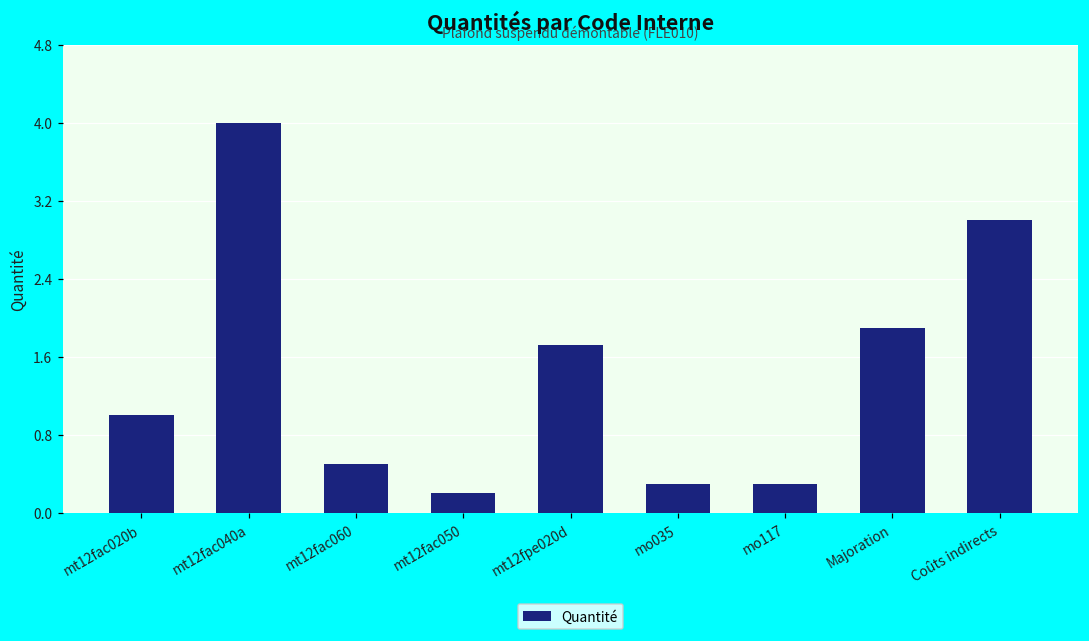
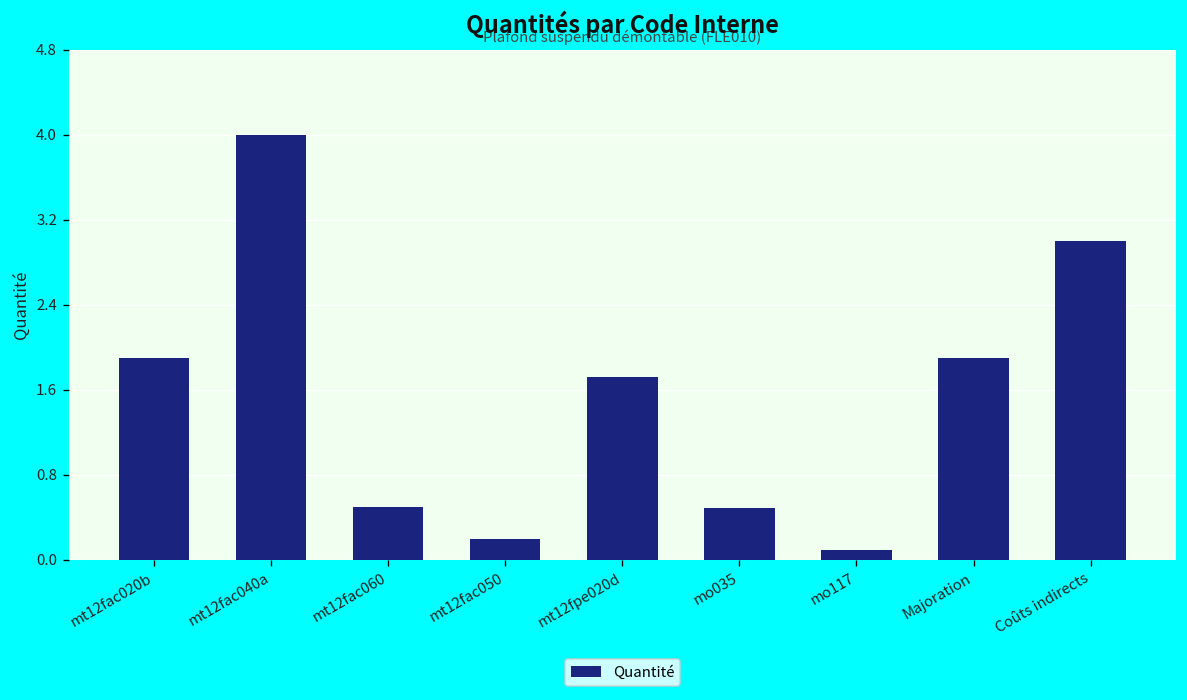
  {
-   "mt12fac020b": 1.0,
+   "mt12fac020b": 1.9,
    "mt12fac040a": 4.0,
    "mt12fac060": 0.5,
    "mt12fac050": 0.2,
    "mt12fpe020d": 1.7,
-   "mo035": 0.3,
-   "mo117": 0.3,
+   "mo035": 0.5,
+   "mo117": 0.1,
    "Majoration": 1.9,
    "Coûts indirects": 3.0
  }
